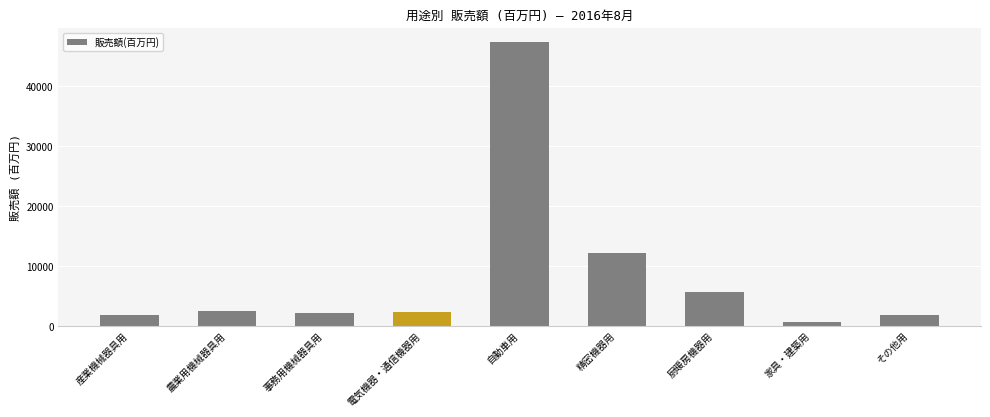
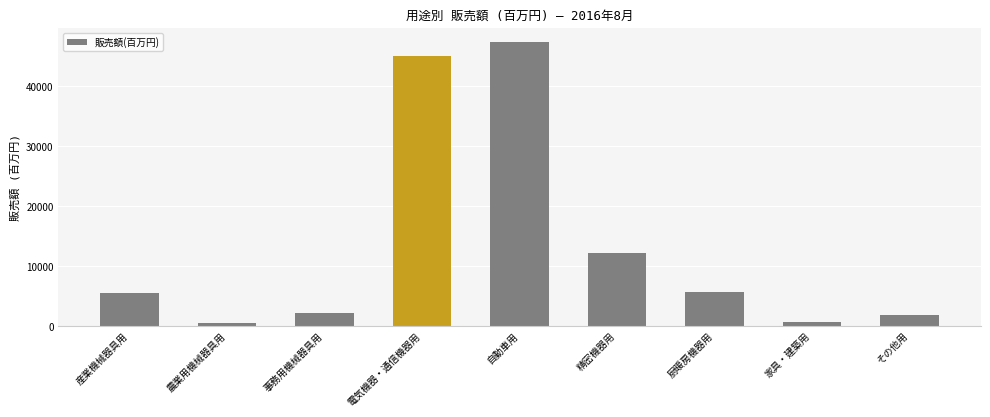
  {
-   "産業機械器具用": 2000,
-   "農業用機械器具用": 2000,
+   "産業機械器具用": 6000,
+   "農業用機械器具用": 1000,
    "事務用機械器具用": 2000,
-   "電気機器・通信機器用": 2000,
+   "電気機器・通信機器用": 45000,
    "自動車用": 47000,
    "精密機器用": 12000,
    "厨暖房機器用": 6000,
    "家具・建築用": 1000,
    "その他用": 2000
  }
